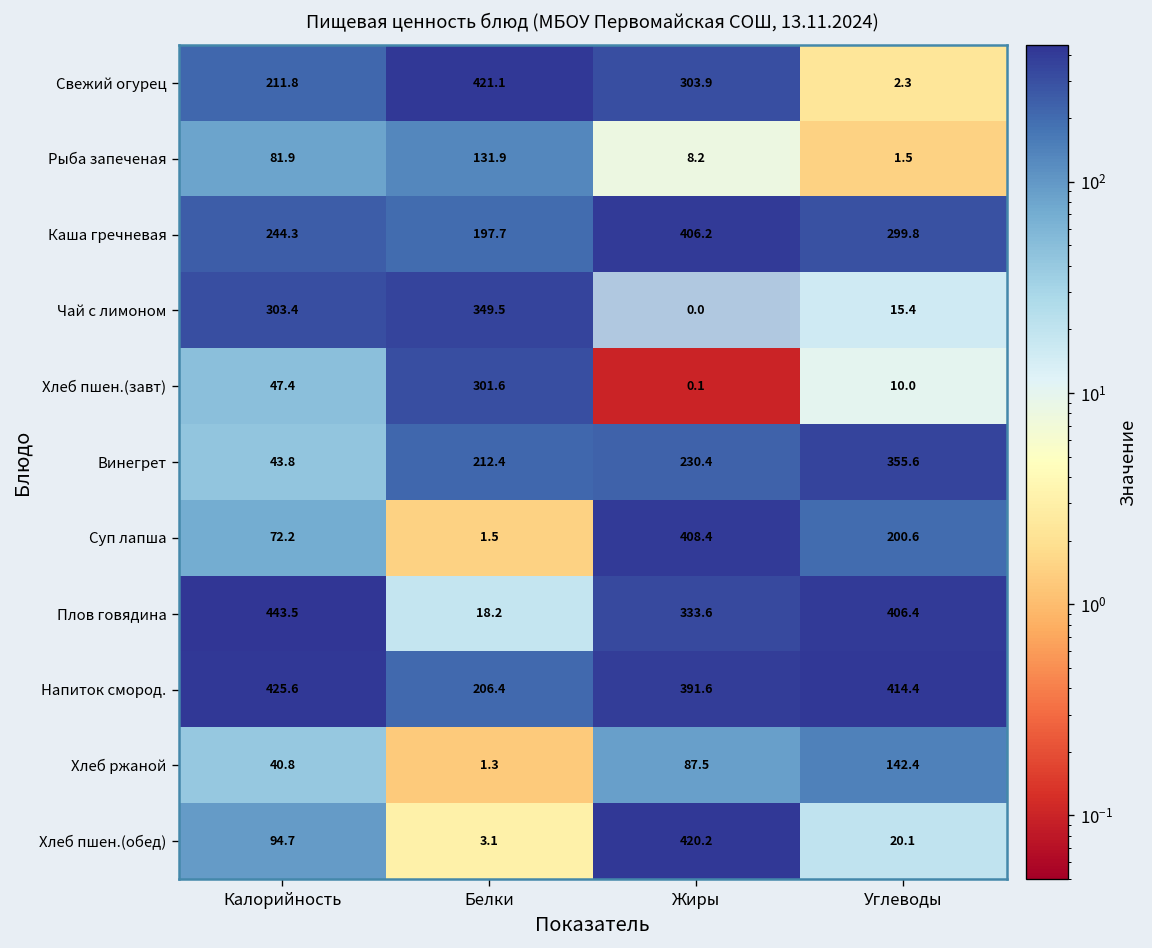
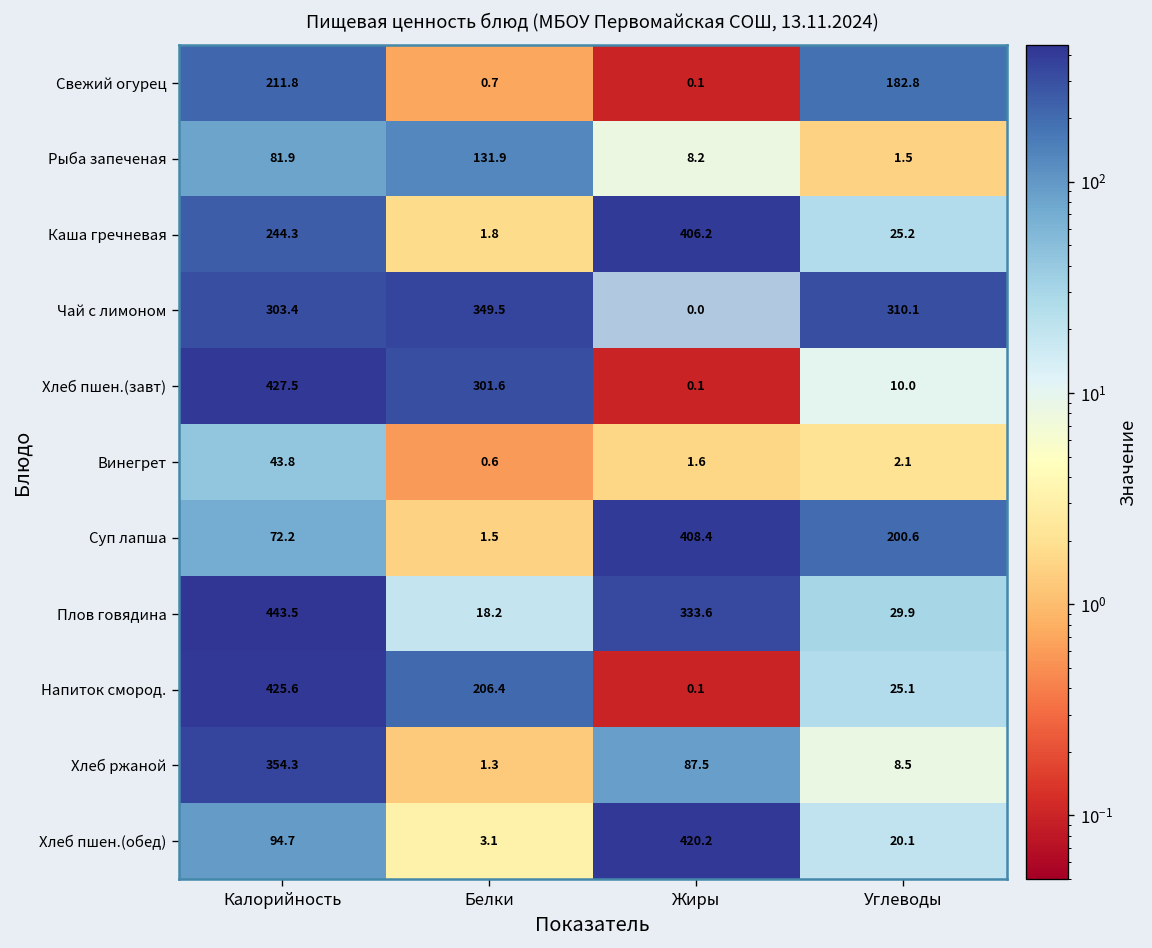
  {
    "Свежий огурец": {
      "Калорийность": 211.8,
-     "Белки": 421.1,
-     "Жиры": 303.9,
-     "Углеводы": 2.3
+     "Белки": 0.7,
+     "Жиры": 0.1,
+     "Углеводы": 182.8
    },
    "Рыба запеченая": {
      "Калорийность": 81.9,
      "Белки": 131.9,
      "Жиры": 8.2,
      "Углеводы": 1.5
    },
    "Каша гречневая": {
      "Калорийность": 244.3,
-     "Белки": 197.7,
+     "Белки": 1.8,
      "Жиры": 406.2,
-     "Углеводы": 299.8
+     "Углеводы": 25.2
    },
    "Чай с лимоном": {
      "Калорийность": 303.4,
      "Белки": 349.5,
      "Жиры": 0.0,
-     "Углеводы": 15.4
+     "Углеводы": 310.1
    },
    "Хлеб пшен.(завт)": {
-     "Калорийность": 47.4,
+     "Калорийность": 427.5,
      "Белки": 301.6,
      "Жиры": 0.1,
      "Углеводы": 10.0
    },
    "Винегрет": {
      "Калорийность": 43.8,
-     "Белки": 212.4,
-     "Жиры": 230.4,
-     "Углеводы": 355.6
+     "Белки": 0.6,
+     "Жиры": 1.6,
+     "Углеводы": 2.1
    },
    "Суп лапша": {
      "Калорийность": 72.2,
      "Белки": 1.5,
      "Жиры": 408.4,
      "Углеводы": 200.6
    },
    "Плов говядина": {
      "Калорийность": 443.5,
      "Белки": 18.2,
      "Жиры": 333.6,
-     "Углеводы": 406.4
+     "Углеводы": 29.9
    },
    "Напиток смород.": {
      "Калорийность": 425.6,
      "Белки": 206.4,
-     "Жиры": 391.6,
-     "Углеводы": 414.4
+     "Жиры": 0.1,
+     "Углеводы": 25.1
    },
    "Хлеб ржаной": {
-     "Калорийность": 40.8,
+     "Калорийность": 354.3,
      "Белки": 1.3,
      "Жиры": 87.5,
-     "Углеводы": 142.4
+     "Углеводы": 8.5
    },
    "Хлеб пшен.(обед)": {
      "Калорийность": 94.7,
      "Белки": 3.1,
      "Жиры": 420.2,
      "Углеводы": 20.1
    }
  }
